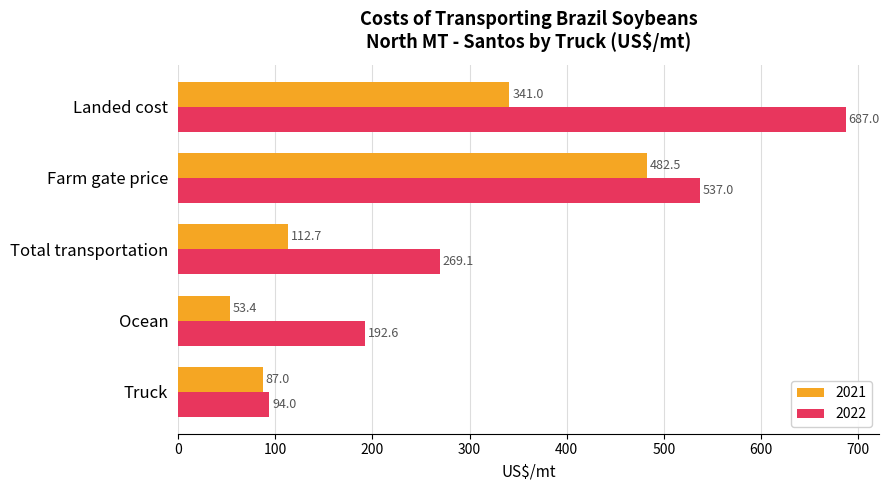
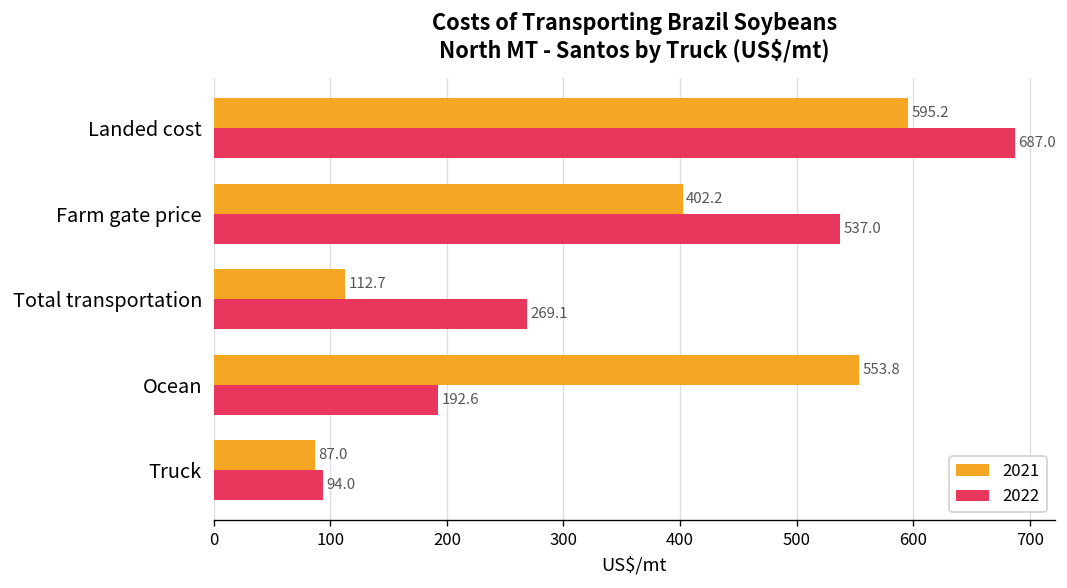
  {
    "2021": {
-     "Landed cost": 341.0,
-     "Farm gate price": 482.5,
+     "Landed cost": 595.2,
+     "Farm gate price": 402.2,
      "Total transportation": 112.7,
-     "Ocean": 53.4,
+     "Ocean": 553.8,
      "Truck": 87.0
    },
    "2022": {
      "Landed cost": 687.0,
      "Farm gate price": 537.0,
      "Total transportation": 269.1,
      "Ocean": 192.6,
      "Truck": 94.0
    }
  }
